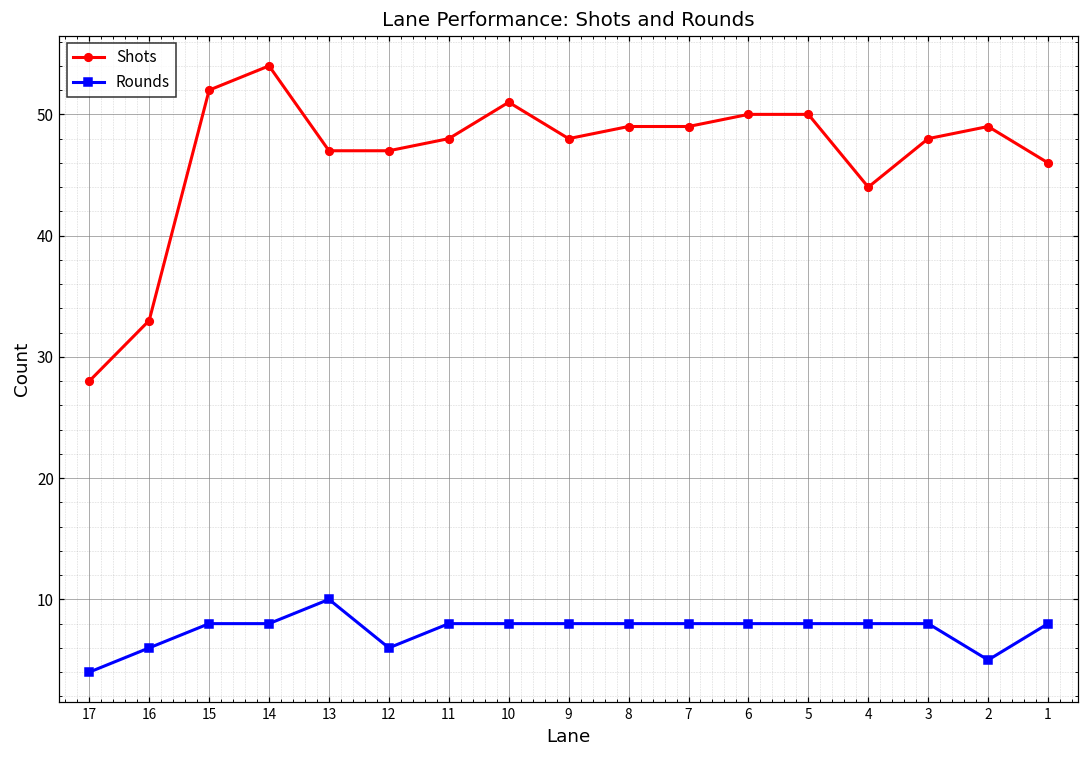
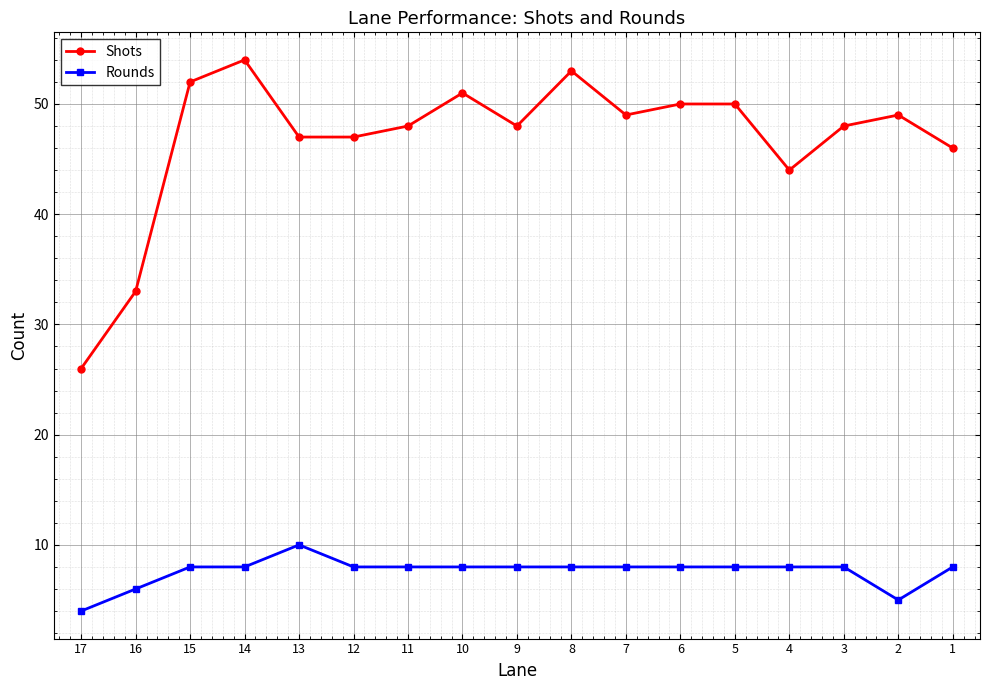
  {
    "Shots": {
-     "17": 28,
+     "17": 26,
      "16": 33,
      "15": 52,
      "14": 54,
      "13": 47,
      "12": 47,
      "11": 48,
      "10": 51,
      "9": 48,
-     "8": 49,
+     "8": 53,
      "7": 49,
      "6": 50,
      "5": 50,
      "4": 44,
      "3": 48,
      "2": 49,
      "1": 46
    },
    "Rounds": {
      "17": 4,
      "16": 6,
      "15": 8,
      "14": 8,
      "13": 10,
-     "12": 6,
+     "12": 8,
      "11": 8,
      "10": 8,
      "9": 8,
      "8": 8,
      "7": 8,
      "6": 8,
      "5": 8,
      "4": 8,
      "3": 8,
      "2": 5,
      "1": 8
    }
  }
